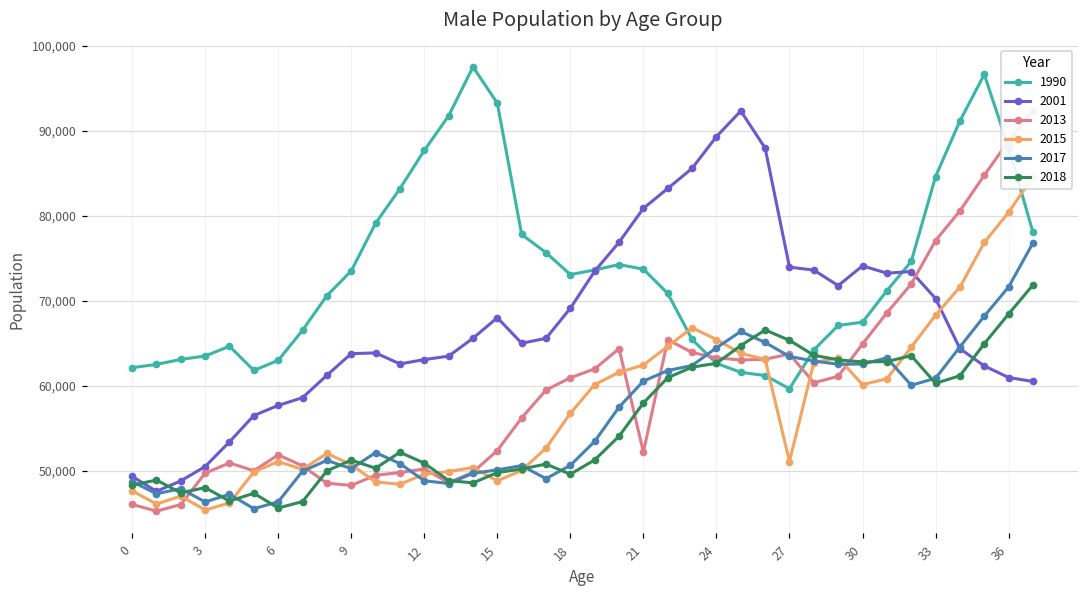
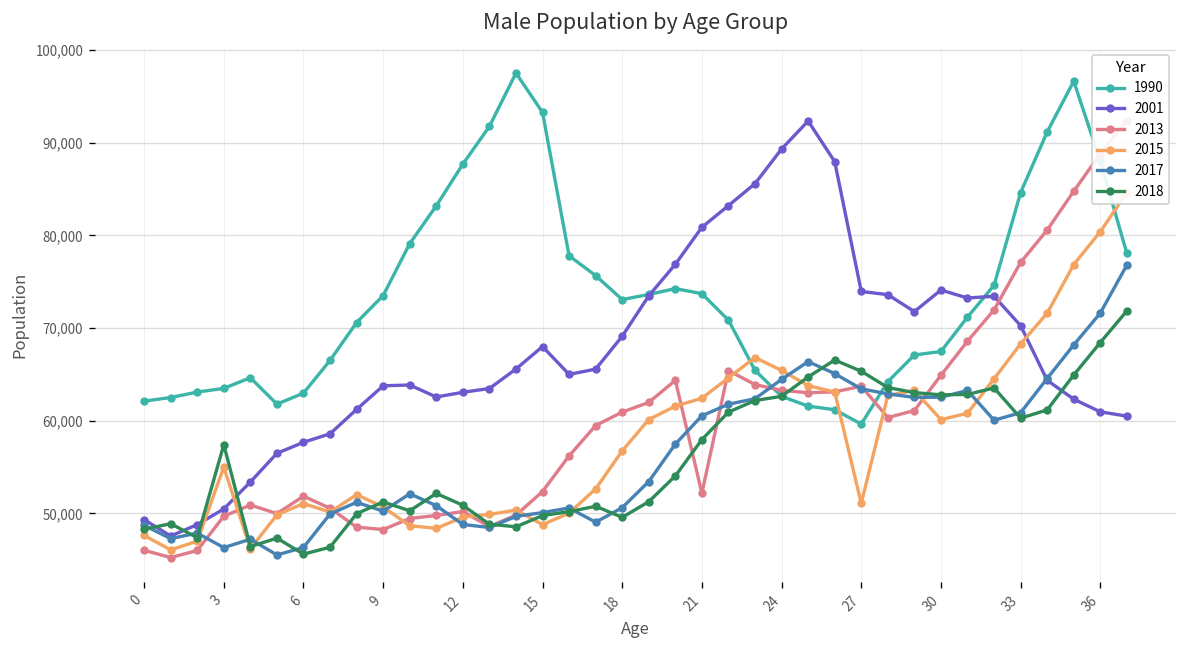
  {
    "2013": {
      "0": "46,000",
      "3": "50,000",
      "6": "52,000",
      "9": "48,000",
      "12": "50,000",
      "15": "52,000",
      "18": "61,000",
      "21": "52,000",
      "24": "63,000",
      "30": "65,000",
      "33": "77,000"
    },
    "2015": {
      "0": "48,000",
-     "3": "45,000",
+     "3": "55,000",
      "6": "51,000",
      "9": "51,000",
      "12": "50,000",
      "15": "49,000",
      "18": "57,000",
      "21": "62,000",
      "24": "65,000",
      "27": "51,000",
      "30": "60,000",
      "33": "68,000",
      "36": "80,000"
    },
    "2018": {
      "0": "48,000",
-     "3": "48,000",
+     "3": "57,000",
      "6": "46,000",
      "9": "51,000",
      "12": "51,000",
      "18": "50,000",
      "21": "58,000",
      "27": "65,000",
      "33": "60,000",
      "36": "68,000"
    }
  }
